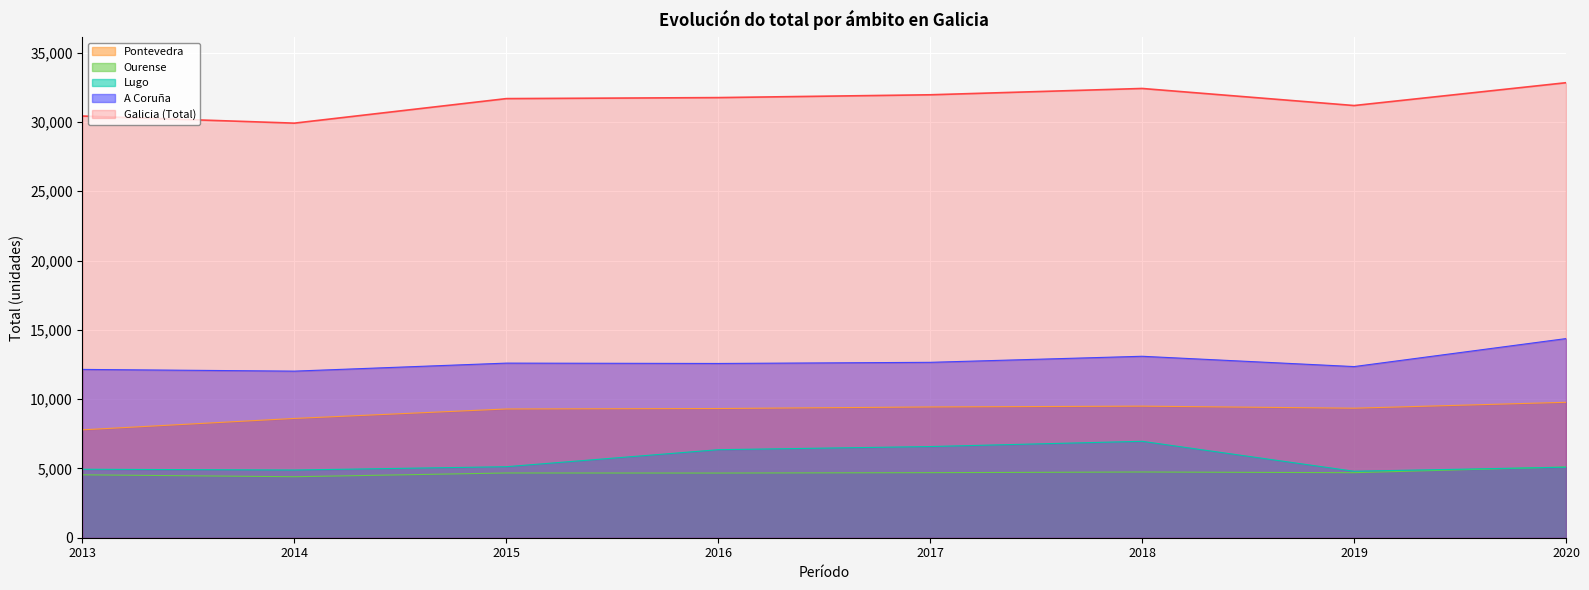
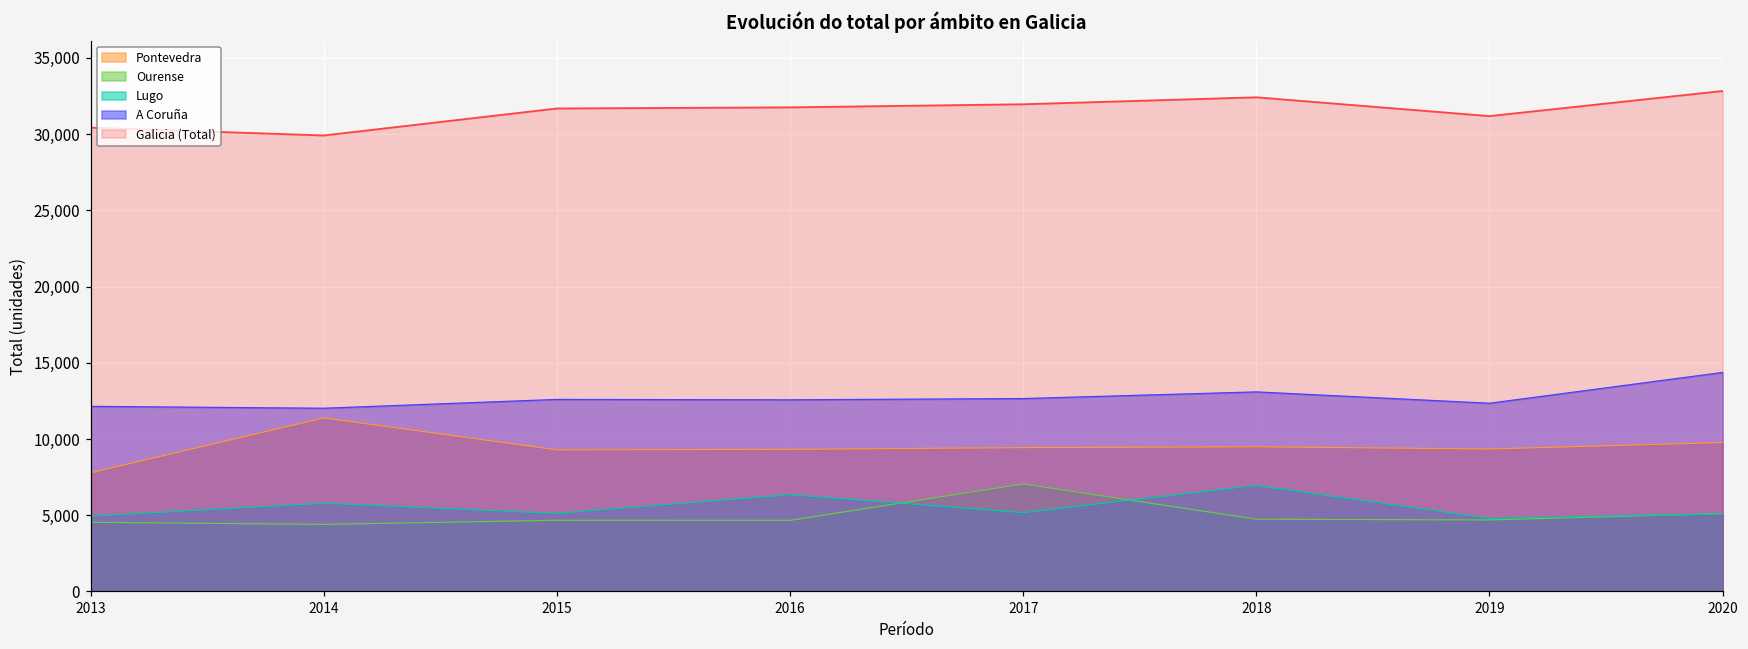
  {
    "Pontevedra": {
      "2013": "7,800",
-     "2014": "8,600",
+     "2014": "11,400",
      "2015": "9,300",
      "2016": "9,300",
      "2017": "9,400",
      "2018": "9,500",
      "2019": "9,300",
      "2020": "9,800"
    },
    "Ourense": {
      "2013": "4,500",
      "2014": "4,400",
      "2015": "4,700",
      "2016": "4,700",
-     "2017": "4,700",
+     "2017": "7,100",
      "2018": "4,700"
    },
    "Lugo": {
      "2013": "4,900",
-     "2014": "4,900",
+     "2014": "5,800",
      "2015": "5,100",
      "2016": "6,400",
-     "2017": "6,600",
+     "2017": "5,200",
      "2018": "7,000"
    },
    "A Coruña": {
      "2013": "12,100",
      "2014": "12,000",
      "2015": "12,600",
      "2016": "12,600",
      "2017": "12,700",
      "2018": "13,100",
      "2019": "12,300",
      "2020": "14,400"
    },
    "Galicia (Total)": {
      "2013": "30,400",
      "2014": "29,900",
      "2015": "31,700",
      "2016": "31,800",
      "2017": "32,000",
      "2018": "32,400",
      "2019": "31,200",
      "2020": "32,800"
    }
  }
